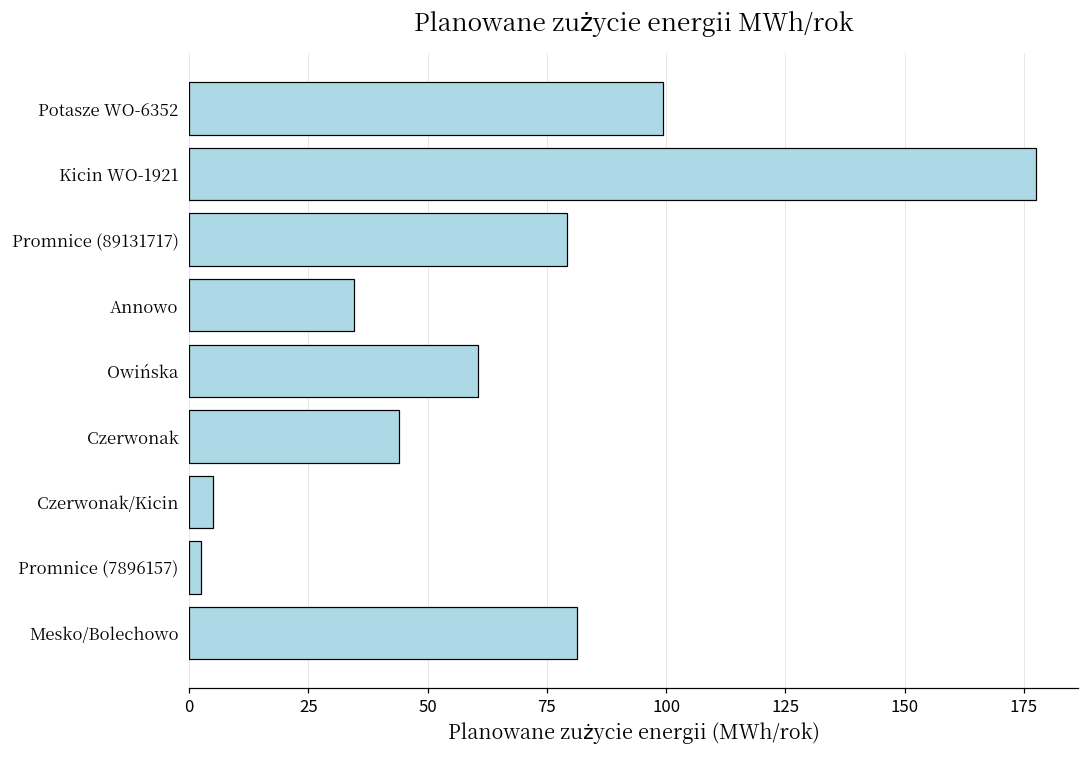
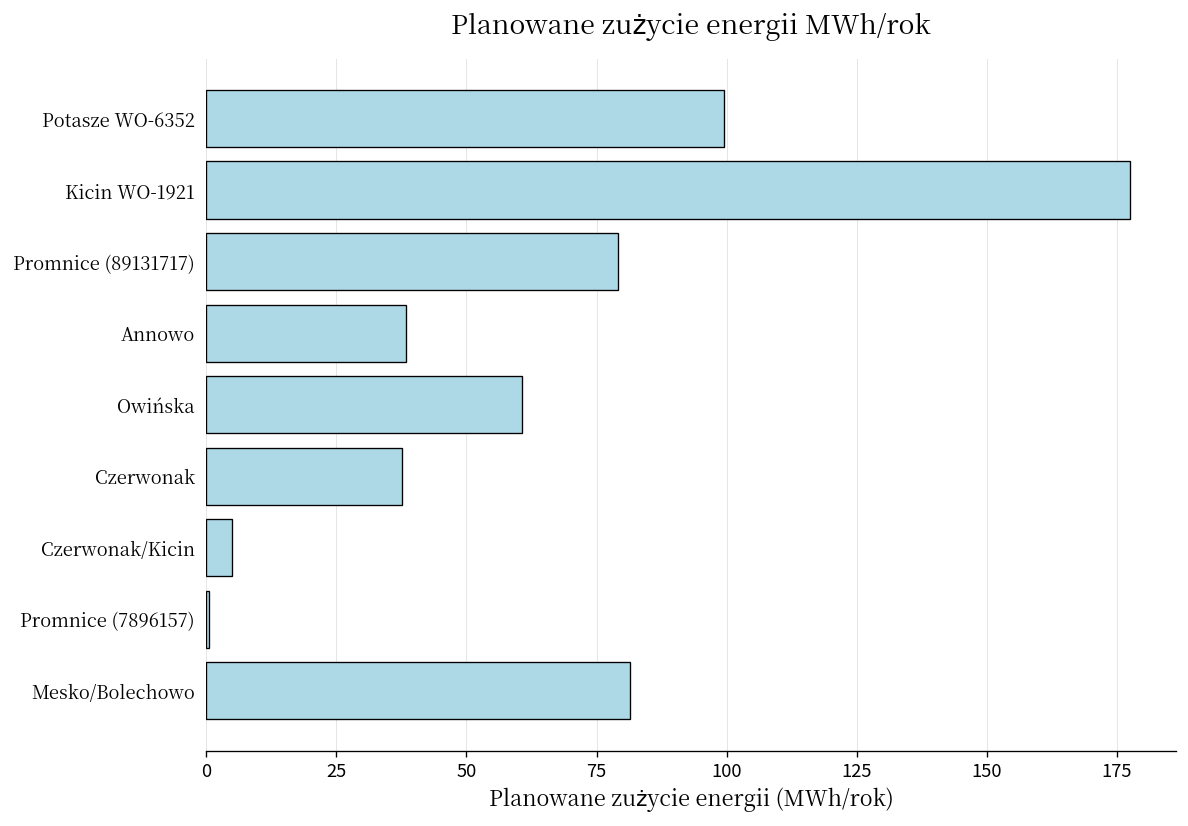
  {
    "Potasze WO-6352": 99,
    "Kicin WO-1921": 178,
    "Promnice (89131717)": 79,
-   "Annowo": 35,
+   "Annowo": 38,
    "Owińska": 61,
-   "Czerwonak": 44,
+   "Czerwonak": 38,
    "Czerwonak/Kicin": 5,
-   "Promnice (7896157)": 2,
+   "Promnice (7896157)": 1,
    "Mesko/Bolechowo": 81
  }
